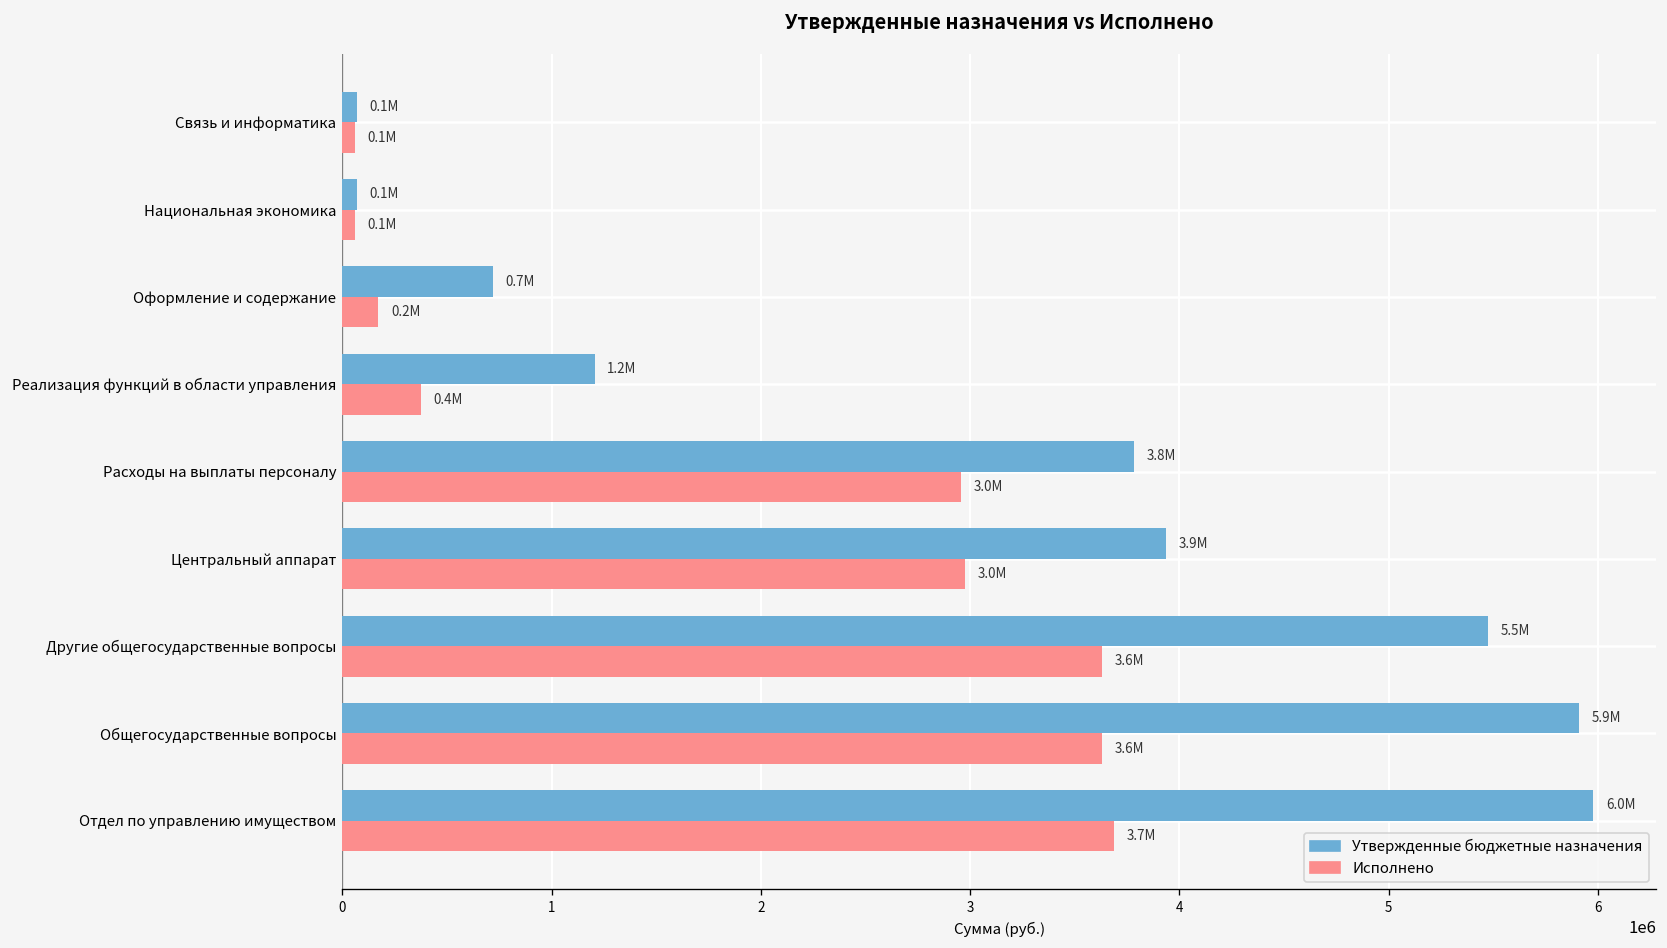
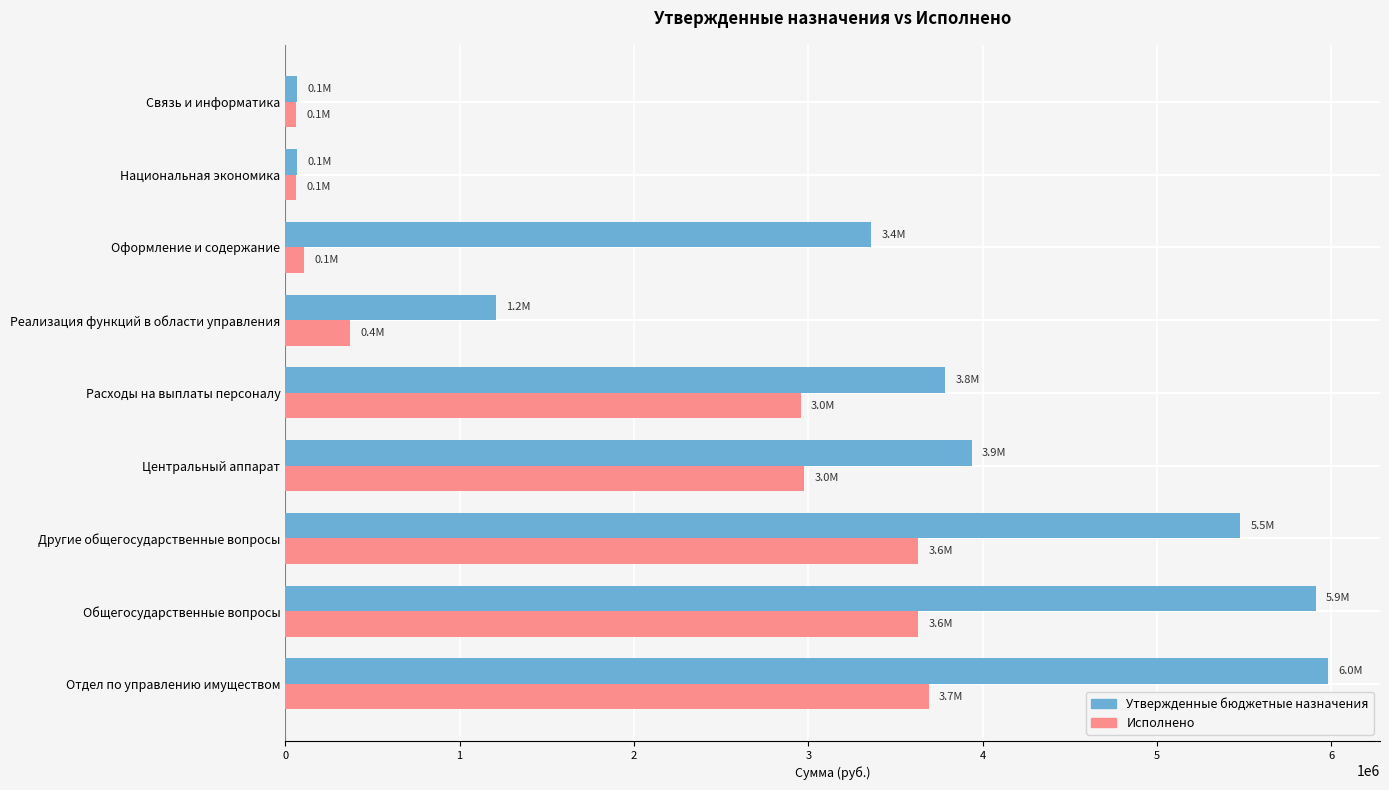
  {
    "Утвержденные бюджетные назначения": {
      "Связь и информатика": "0.1M",
      "Национальная экономика": "0.1M",
-     "Оформление и содержание": "0.7M",
+     "Оформление и содержание": "3.4M",
      "Реализация функций в области управления": "1.2M",
      "Расходы на выплаты персоналу": "3.8M",
      "Центральный аппарат": "3.9M",
      "Другие общегосударственные вопросы": "5.5M",
      "Общегосударственные вопросы": "5.9M",
      "Отдел по управлению имуществом": "6.0M"
    },
    "Исполнено": {
      "Связь и информатика": "0.1M",
      "Национальная экономика": "0.1M",
-     "Оформление и содержание": "0.2M",
+     "Оформление и содержание": "0.1M",
      "Реализация функций в области управления": "0.4M",
      "Расходы на выплаты персоналу": "3.0M",
      "Центральный аппарат": "3.0M",
      "Другие общегосударственные вопросы": "3.6M",
      "Общегосударственные вопросы": "3.6M",
      "Отдел по управлению имуществом": "3.7M"
    }
  }
